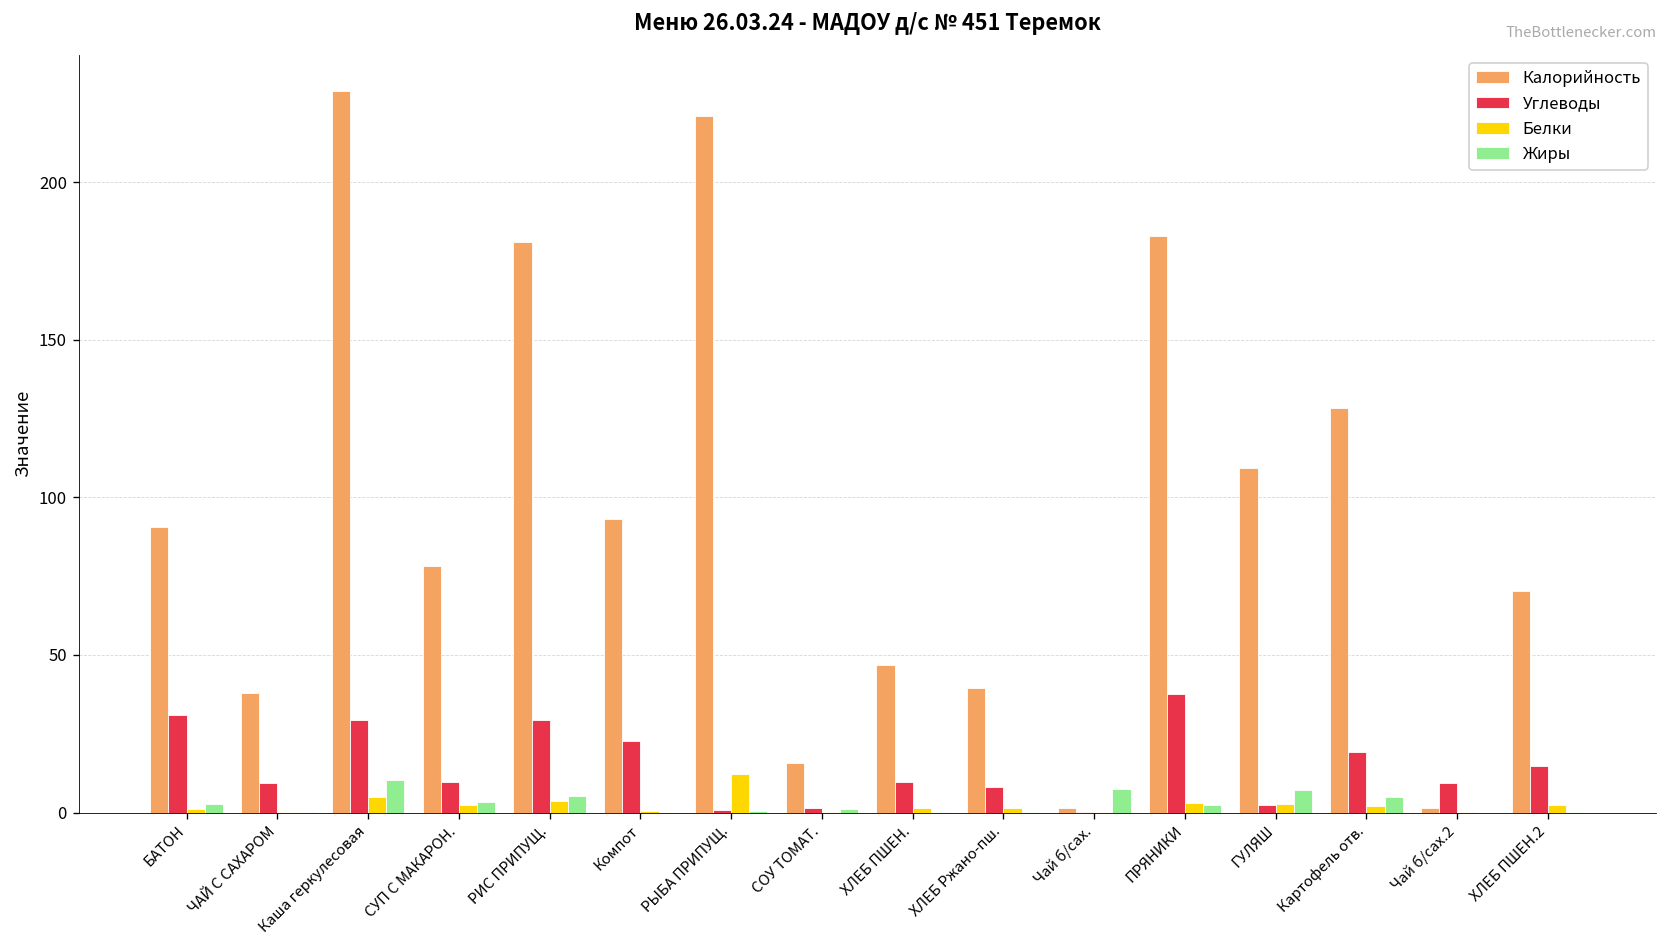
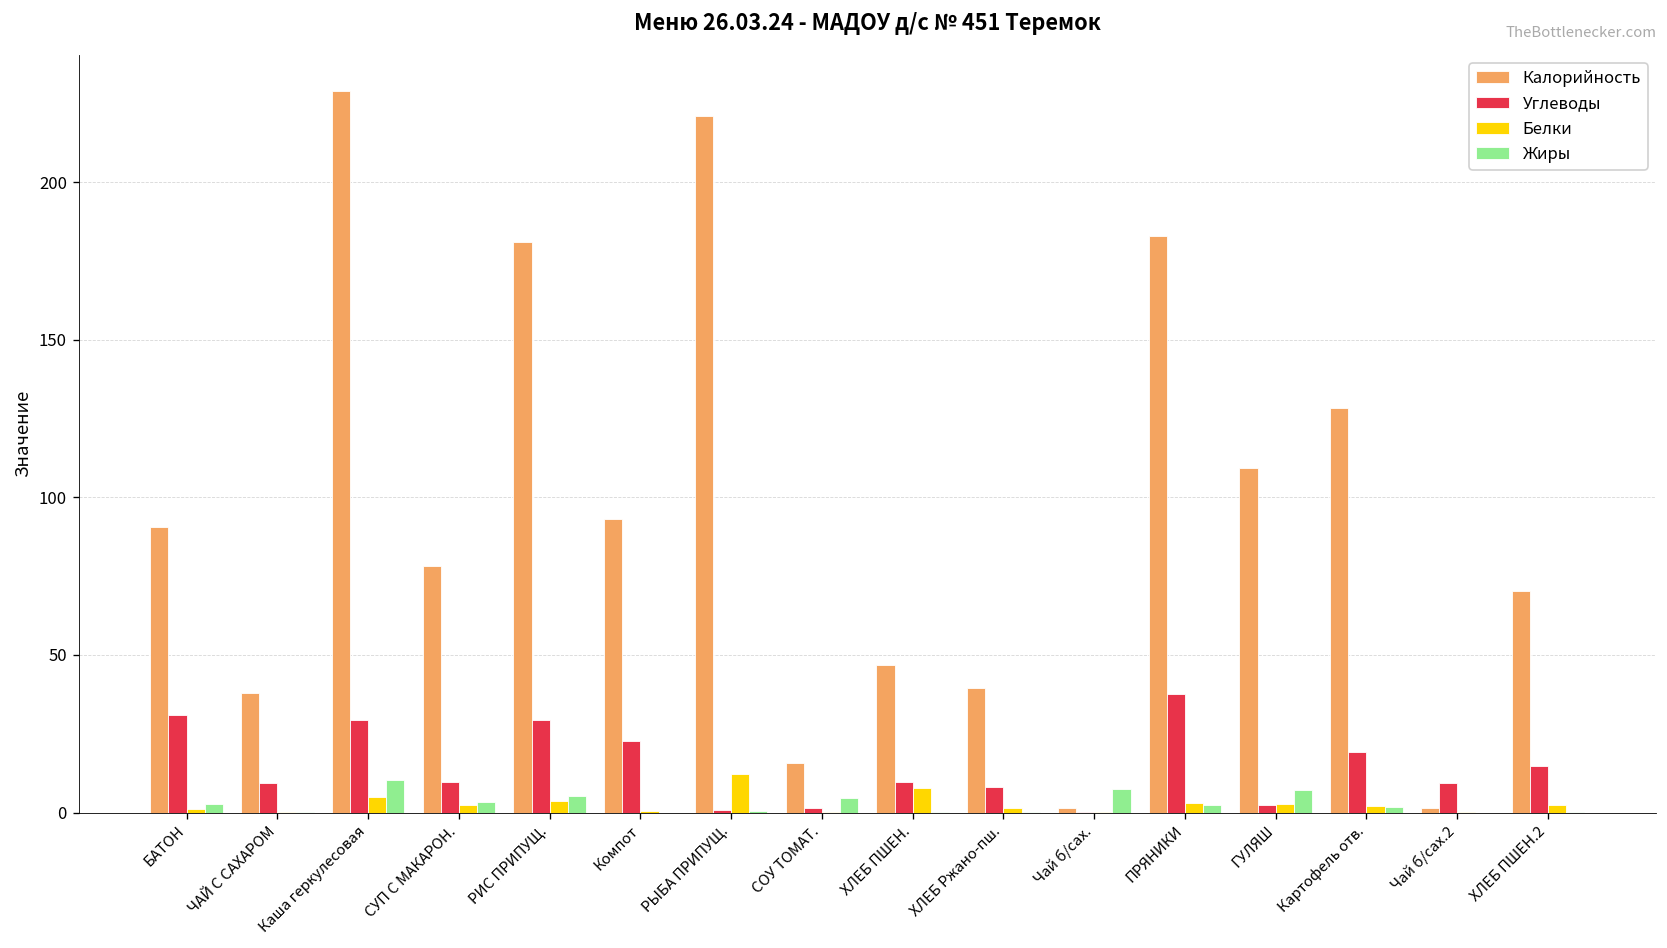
  {
    "Калорийность": {
      "БАТОН": 91,
      "ЧАЙ С САХАРОМ": 38,
      "Каша геркулесовая": 229,
      "СУП С МАКАРОН.": 78,
      "РИС ПРИПУЩ.": 181,
      "Компот": 93,
      "РЫБА ПРИПУЩ.": 221,
      "СОУ ТОМАТ.": 16,
      "ХЛЕБ ПШЕН.": 47,
      "ХЛЕБ Ржано-пш.": 40,
      "Чай б/сах.": 1,
      "ПРЯНИКИ": 183,
      "ГУЛЯШ": 109,
      "Картофель отв.": 128,
      "Чай б/сах.2": 1,
      "ХЛЕБ ПШЕН.2": 70
    },
    "Углеводы": {
      "БАТОН": 31,
      "ЧАЙ С САХАРОМ": 9,
      "Каша геркулесовая": 29,
      "СУП С МАКАРОН.": 10,
      "РИС ПРИПУЩ.": 29,
      "Компот": 23,
      "СОУ ТОМАТ.": 1,
      "ХЛЕБ ПШЕН.": 10,
      "ХЛЕБ Ржано-пш.": 8,
      "ПРЯНИКИ": 38,
      "ГУЛЯШ": 2,
      "Картофель отв.": 19,
      "Чай б/сах.2": 10,
      "ХЛЕБ ПШЕН.2": 15
    },
    "Белки": {
      "БАТОН": 1,
      "Каша геркулесовая": 5,
      "СУП С МАКАРОН.": 2,
      "РИС ПРИПУЩ.": 4,
      "РЫБА ПРИПУЩ.": 12,
-     "ХЛЕБ ПШЕН.": 2,
+     "ХЛЕБ ПШЕН.": 8,
      "ХЛЕБ Ржано-пш.": 1,
      "ПРЯНИКИ": 3,
      "ГУЛЯШ": 3,
      "Картофель отв.": 2,
      "ХЛЕБ ПШЕН.2": 2
    },
    "Жиры": {
      "БАТОН": 3,
      "Каша геркулесовая": 10,
      "СУП С МАКАРОН.": 3,
      "РИС ПРИПУЩ.": 5,
      "Компот": 0,
-     "СОУ ТОМАТ.": 1,
+     "СОУ ТОМАТ.": 5,
      "Чай б/сах.": 7,
      "ПРЯНИКИ": 2,
      "ГУЛЯШ": 7,
-     "Картофель отв.": 5,
+     "Картофель отв.": 2,
      "Чай б/сах.2": 0
    }
  }
